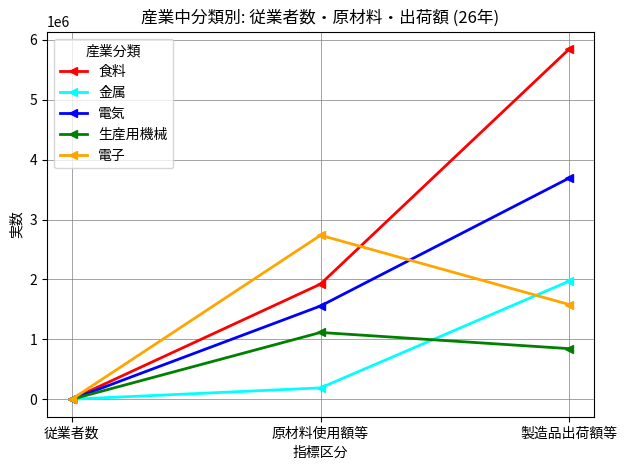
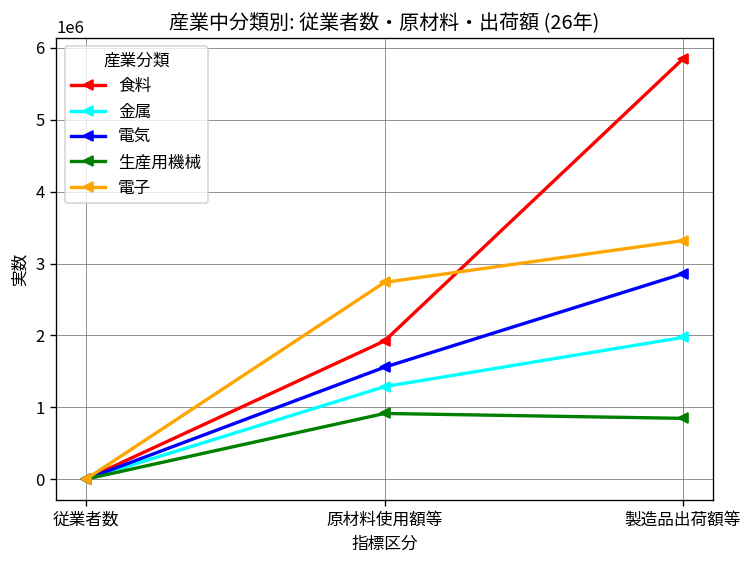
  {
    "食料": {
      "原材料使用額等": 1900000,
      "製造品出荷額等": 5800000
    },
    "金属": {
-     "原材料使用額等": 200000,
+     "原材料使用額等": 1300000,
      "製造品出荷額等": 2000000
    },
    "電気": {
      "原材料使用額等": 1600000,
-     "製造品出荷額等": 3700000
+     "製造品出荷額等": 2900000
    },
    "生産用機械": {
-     "原材料使用額等": 1100000,
+     "原材料使用額等": 900000,
      "製造品出荷額等": 800000
    },
    "電子": {
      "原材料使用額等": 2700000,
-     "製造品出荷額等": 1600000
+     "製造品出荷額等": 3300000
    }
  }
